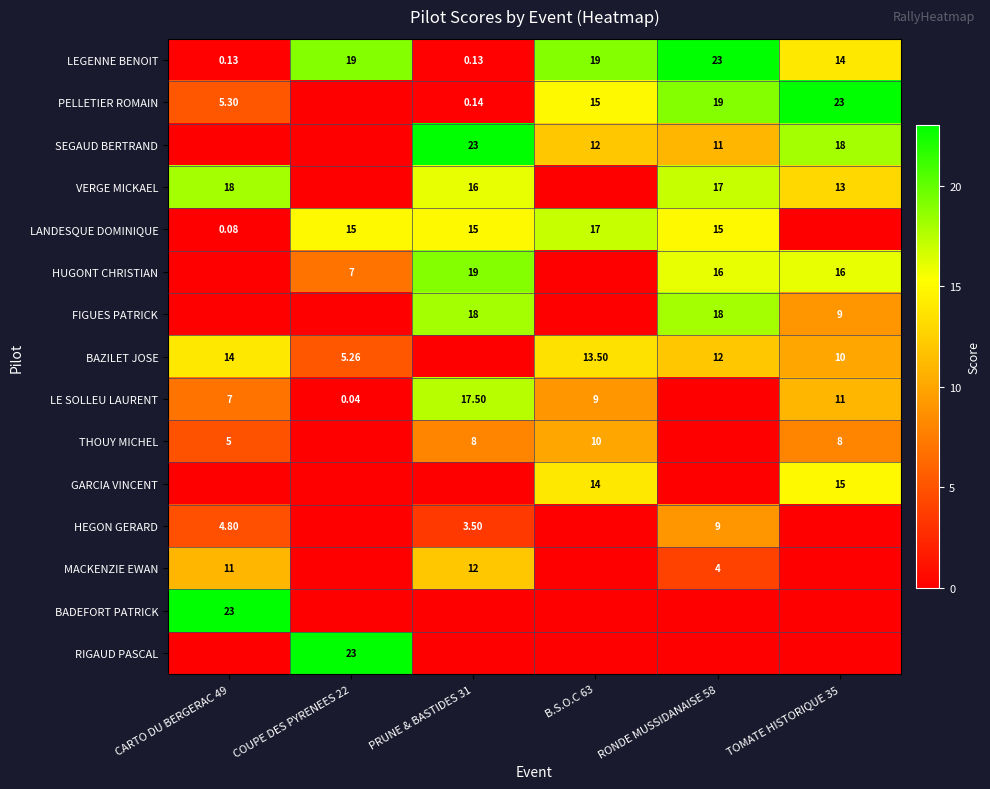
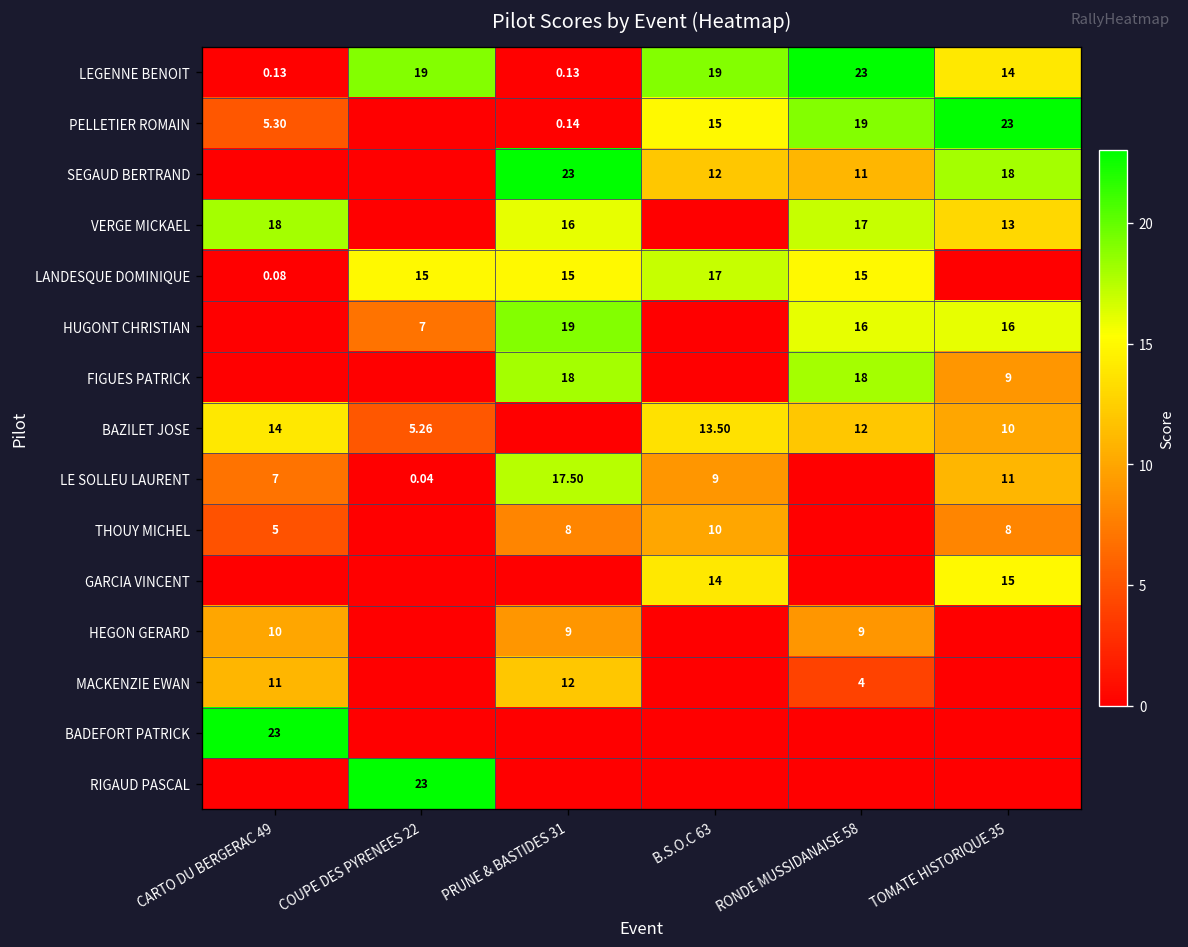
  {
    "LEGENNE BENOIT": {
      "CARTO DU BERGERAC 49": 0.13,
      "COUPE DES PYRENEES 22": 19,
      "PRUNE & BASTIDES 31": 0.13,
      "B.S.O.C 63": 19,
      "RONDE MUSSIDANAISE 58": 23,
      "TOMATE HISTORIQUE 35": 14
    },
    "PELLETIER ROMAIN": {
      "CARTO DU BERGERAC 49": 5.30,
      "PRUNE & BASTIDES 31": 0.14,
      "B.S.O.C 63": 15,
      "RONDE MUSSIDANAISE 58": 19,
      "TOMATE HISTORIQUE 35": 23
    },
    "SEGAUD BERTRAND": {
      "PRUNE & BASTIDES 31": 23,
      "B.S.O.C 63": 12,
      "RONDE MUSSIDANAISE 58": 11,
      "TOMATE HISTORIQUE 35": 18
    },
    "VERGE MICKAEL": {
      "CARTO DU BERGERAC 49": 18,
      "PRUNE & BASTIDES 31": 16,
      "RONDE MUSSIDANAISE 58": 17,
      "TOMATE HISTORIQUE 35": 13
    },
    "LANDESQUE DOMINIQUE": {
      "CARTO DU BERGERAC 49": 0.08,
      "COUPE DES PYRENEES 22": 15,
      "PRUNE & BASTIDES 31": 15,
      "B.S.O.C 63": 17,
      "RONDE MUSSIDANAISE 58": 15
    },
    "HUGONT CHRISTIAN": {
      "COUPE DES PYRENEES 22": 7,
      "PRUNE & BASTIDES 31": 19,
      "RONDE MUSSIDANAISE 58": 16,
      "TOMATE HISTORIQUE 35": 16
    },
    "FIGUES PATRICK": {
      "PRUNE & BASTIDES 31": 18,
      "RONDE MUSSIDANAISE 58": 18,
      "TOMATE HISTORIQUE 35": 9
    },
    "BAZILET JOSE": {
      "CARTO DU BERGERAC 49": 14,
      "COUPE DES PYRENEES 22": 5.26,
      "B.S.O.C 63": 13.50,
      "RONDE MUSSIDANAISE 58": 12,
      "TOMATE HISTORIQUE 35": 10
    },
    "LE SOLLEU LAURENT": {
      "CARTO DU BERGERAC 49": 7,
      "COUPE DES PYRENEES 22": 0.04,
      "PRUNE & BASTIDES 31": 17.50,
      "B.S.O.C 63": 9,
      "TOMATE HISTORIQUE 35": 11
    },
    "THOUY MICHEL": {
      "CARTO DU BERGERAC 49": 5,
      "PRUNE & BASTIDES 31": 8,
      "B.S.O.C 63": 10,
      "TOMATE HISTORIQUE 35": 8
    },
    "GARCIA VINCENT": {
      "B.S.O.C 63": 14,
      "TOMATE HISTORIQUE 35": 15
    },
    "HEGON GERARD": {
-     "CARTO DU BERGERAC 49": 4.80,
-     "PRUNE & BASTIDES 31": 3.50,
+     "CARTO DU BERGERAC 49": 10,
+     "PRUNE & BASTIDES 31": 9,
      "RONDE MUSSIDANAISE 58": 9
    },
    "MACKENZIE EWAN": {
      "CARTO DU BERGERAC 49": 11,
      "PRUNE & BASTIDES 31": 12,
      "RONDE MUSSIDANAISE 58": 4
    },
    "BADEFORT PATRICK": {
      "CARTO DU BERGERAC 49": 23
    },
    "RIGAUD PASCAL": {
      "COUPE DES PYRENEES 22": 23
    }
  }
